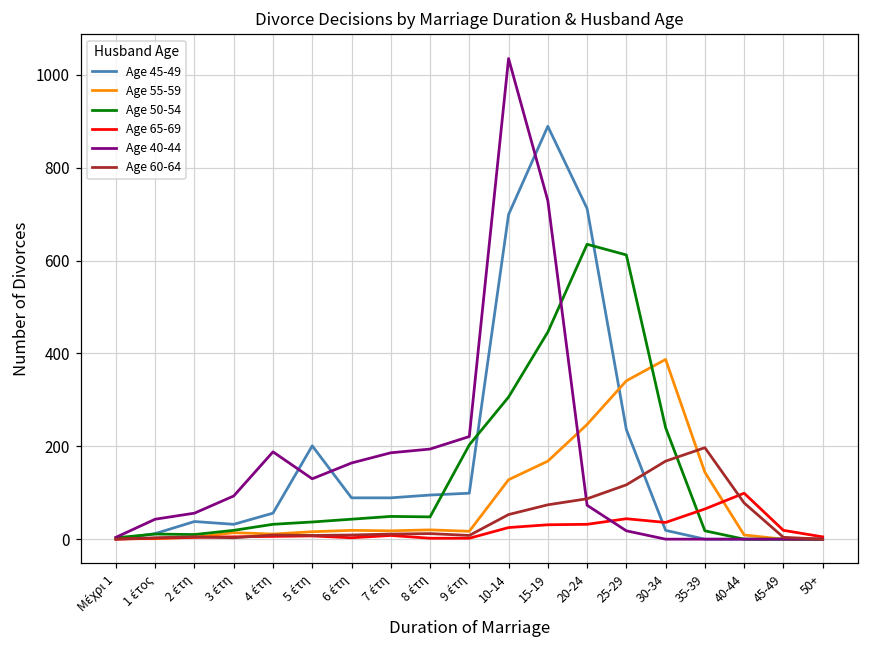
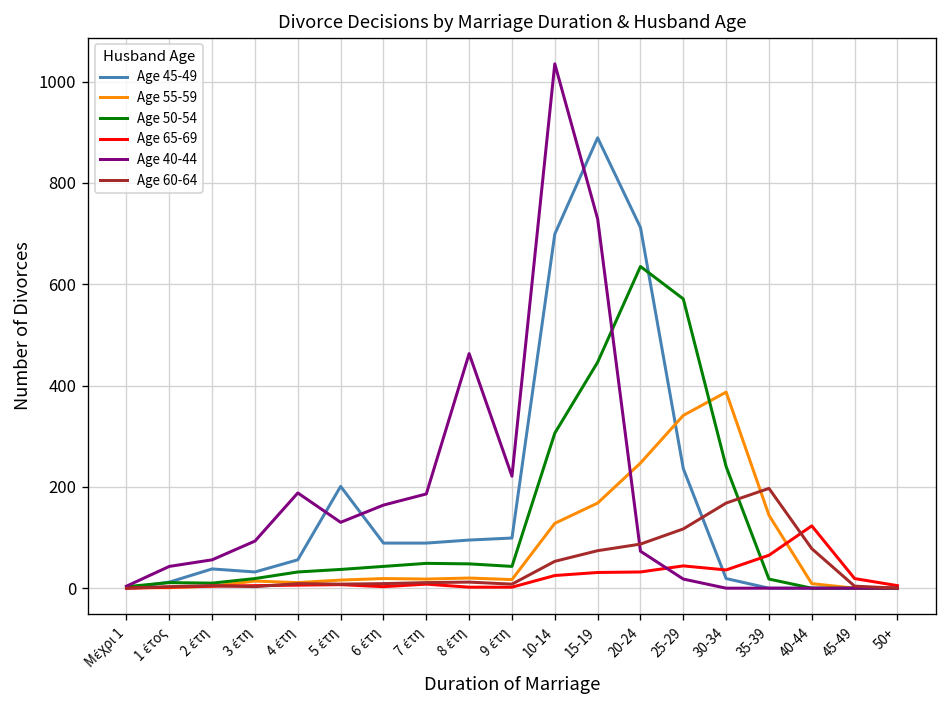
  {
    "Age 45-49": {
      "2 έτη": 40,
      "3 έτη": 30,
      "4 έτη": 60,
      "5 έτη": 200,
      "6 έτη": 90,
      "7 έτη": 90,
      "8 έτη": 100,
      "9 έτη": 100,
      "10-14": 700,
      "15-19": 890,
      "20-24": 710,
      "25-29": 240,
      "30-34": 20
    },
    "Age 55-59": {
      "5 έτη": 20,
      "6 έτη": 20,
      "7 έτη": 20,
      "8 έτη": 20,
      "9 έτη": 20,
      "10-14": 130,
      "15-19": 170,
      "20-24": 250,
      "25-29": 340,
      "30-34": 390,
      "35-39": 140,
      "40-44": 10
    },
    "Age 50-54": {
      "4 έτη": 30,
      "5 έτη": 40,
      "6 έτη": 40,
      "7 έτη": 50,
      "8 έτη": 50,
-     "9 έτη": 200,
+     "9 έτη": 40,
      "10-14": 310,
      "15-19": 450,
      "20-24": 640,
-     "25-29": 610,
+     "25-29": 570,
      "30-34": 240,
      "35-39": 20
    },
    "Age 65-69": {
      "8 έτη": 0,
      "10-14": 30,
      "15-19": 30,
      "20-24": 30,
      "25-29": 40,
      "30-34": 40,
      "35-39": 70,
-     "40-44": 100,
+     "40-44": 120,
      "45-49": 20
    },
    "Age 40-44": {
      "1 έτος": 40,
      "2 έτη": 60,
      "3 έτη": 90,
      "4 έτη": 190,
      "5 έτη": 130,
      "6 έτη": 160,
      "7 έτη": 190,
-     "8 έτη": 190,
+     "8 έτη": 460,
      "9 έτη": 220,
      "10-14": 1040,
      "15-19": 730,
      "20-24": 70,
      "25-29": 20,
      "30-34": 0
    },
    "Age 60-64": {
      "8 έτη": 10,
      "10-14": 50,
      "15-19": 70,
      "20-24": 90,
      "25-29": 120,
      "30-34": 170,
      "35-39": 200,
      "40-44": 80
    }
  }
